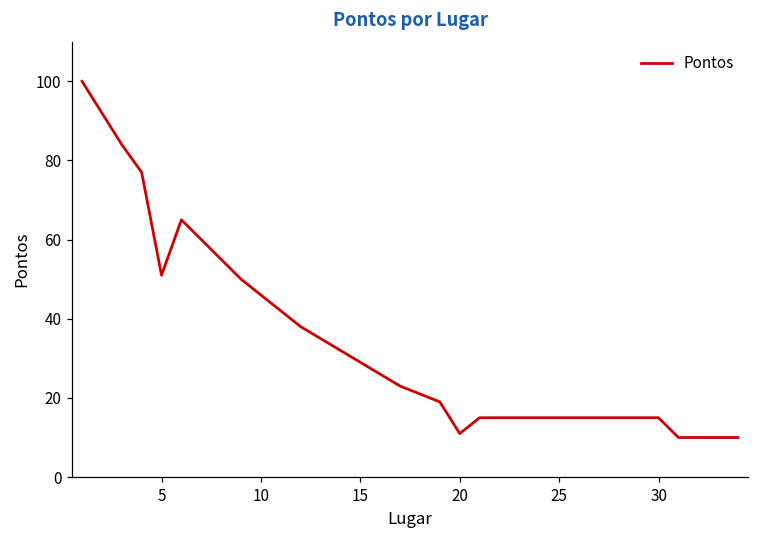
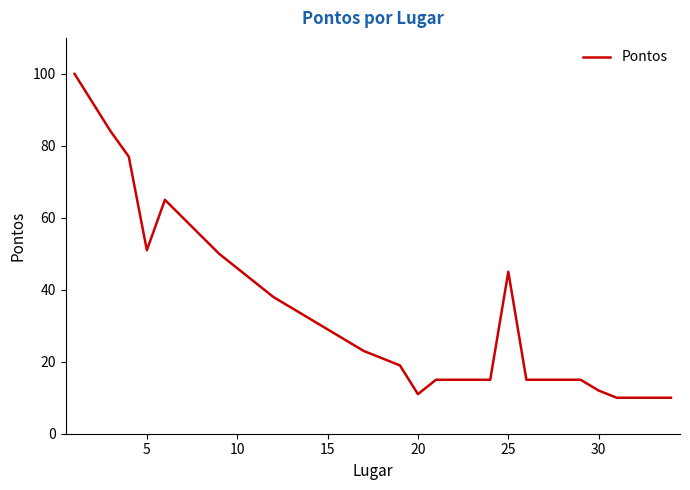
  {
    "5": 51,
    "10": 46,
    "15": 29,
    "20": 11,
-   "25": 15,
-   "30": 15
+   "25": 45,
+   "30": 12
  }
